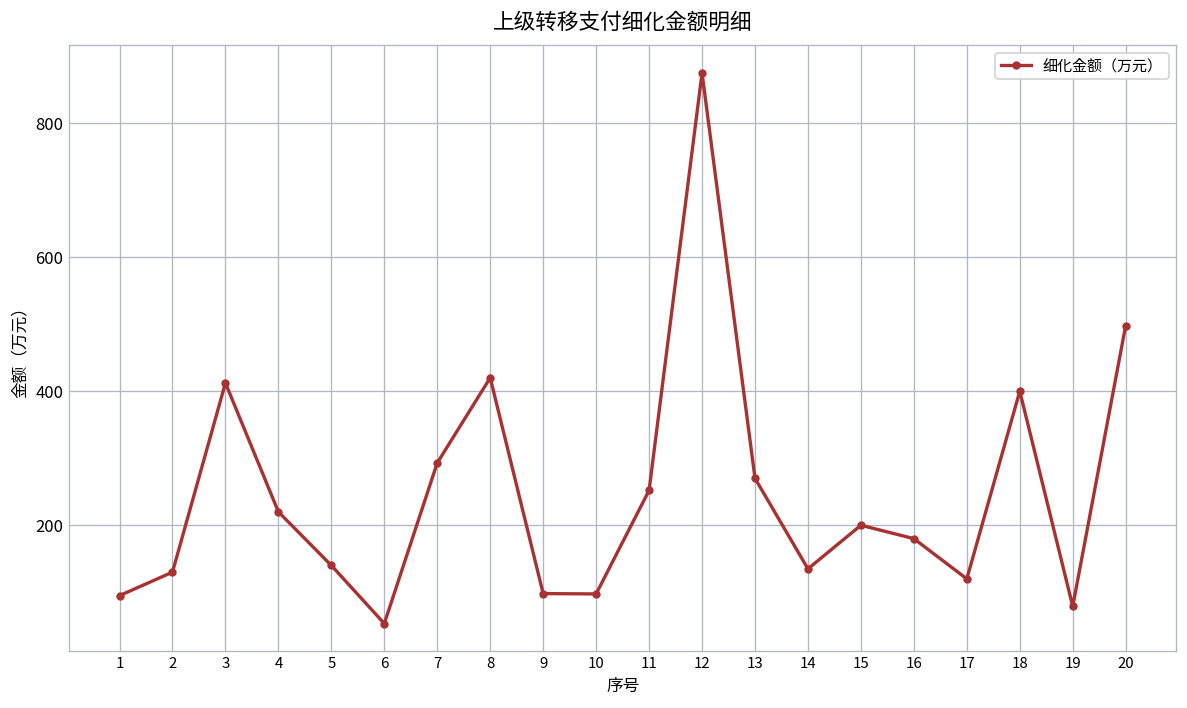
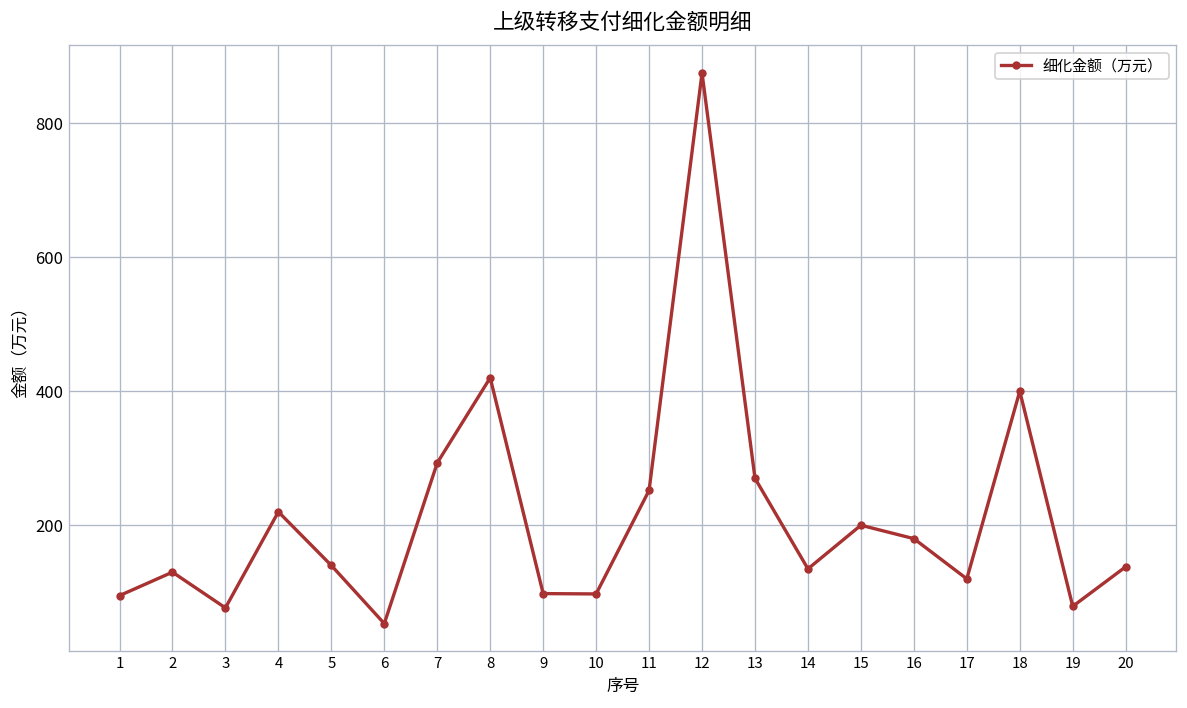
  {
    "1": 100,
    "2": 130,
-   "3": 410,
+   "3": 80,
    "4": 220,
    "5": 140,
    "6": 50,
    "7": 290,
    "8": 420,
    "9": 100,
    "10": 100,
    "11": 250,
    "12": 870,
    "13": 270,
    "14": 130,
    "15": 200,
    "16": 180,
    "17": 120,
    "18": 400,
    "19": 80,
-   "20": 500
+   "20": 140
  }
